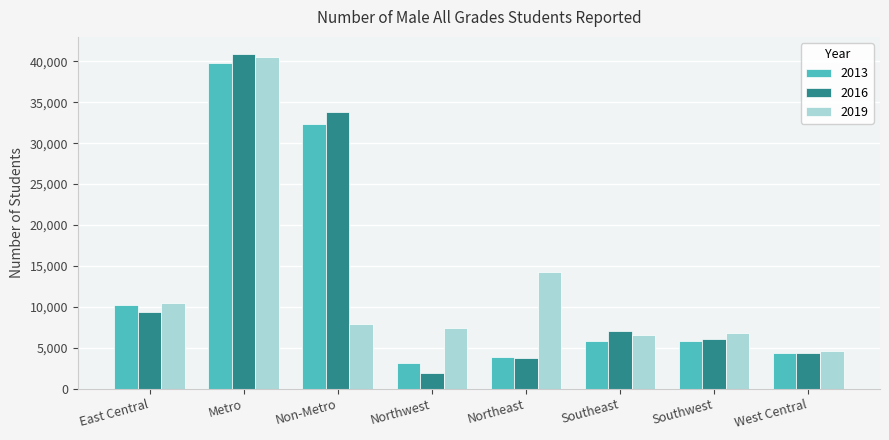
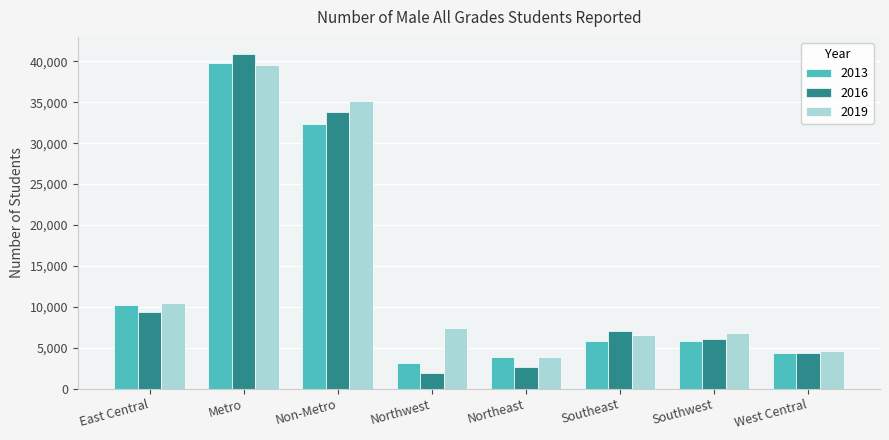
  {
    "2013": {
      "East Central": "10,000",
      "Metro": "40,000",
      "Non-Metro": "32,000",
      "Northwest": "3,000",
      "Northeast": "4,000",
      "Southeast": "6,000",
      "Southwest": "6,000",
      "West Central": "4,000"
    },
    "2016": {
      "East Central": "9,000",
      "Metro": "41,000",
      "Non-Metro": "34,000",
      "Northwest": "2,000",
-     "Northeast": "4,000",
+     "Northeast": "3,000",
      "Southeast": "7,000",
      "Southwest": "6,000",
      "West Central": "4,000"
    },
    "2019": {
      "East Central": "10,000",
-     "Metro": "41,000",
-     "Non-Metro": "8,000",
+     "Metro": "40,000",
+     "Non-Metro": "35,000",
      "Northwest": "7,000",
-     "Northeast": "14,000",
+     "Northeast": "4,000",
      "Southeast": "7,000",
      "Southwest": "7,000",
      "West Central": "5,000"
    }
  }
